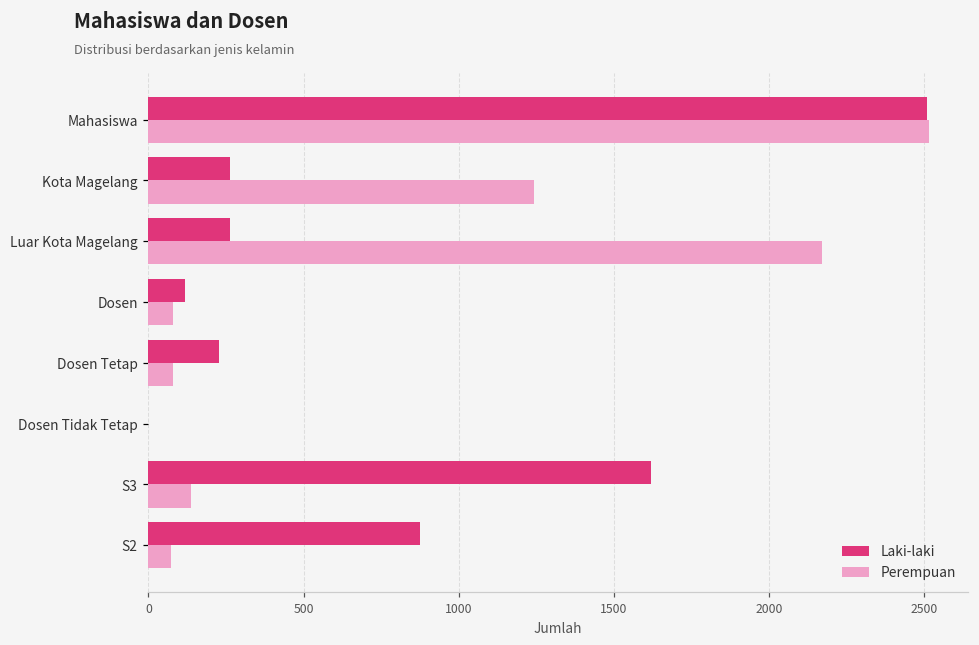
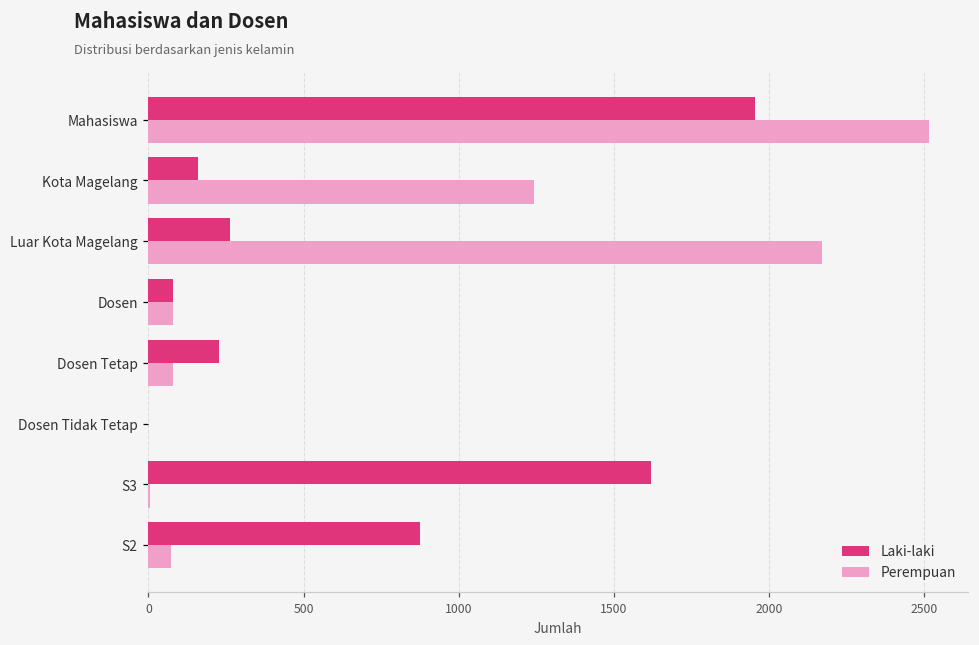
  {
    "Laki-laki": {
-     "Mahasiswa": 2510,
-     "Kota Magelang": 260,
+     "Mahasiswa": 1950,
+     "Kota Magelang": 160,
      "Luar Kota Magelang": 260,
-     "Dosen": 120,
+     "Dosen": 80,
      "Dosen Tetap": 230,
      "Dosen Tidak Tetap": 0,
      "S3": 1620,
      "S2": 880
    },
    "Perempuan": {
      "Mahasiswa": 2520,
      "Kota Magelang": 1240,
      "Luar Kota Magelang": 2170,
      "Dosen": 80,
      "Dosen Tetap": 80,
      "Dosen Tidak Tetap": 0,
-     "S3": 140,
+     "S3": 10,
      "S2": 70
    }
  }
